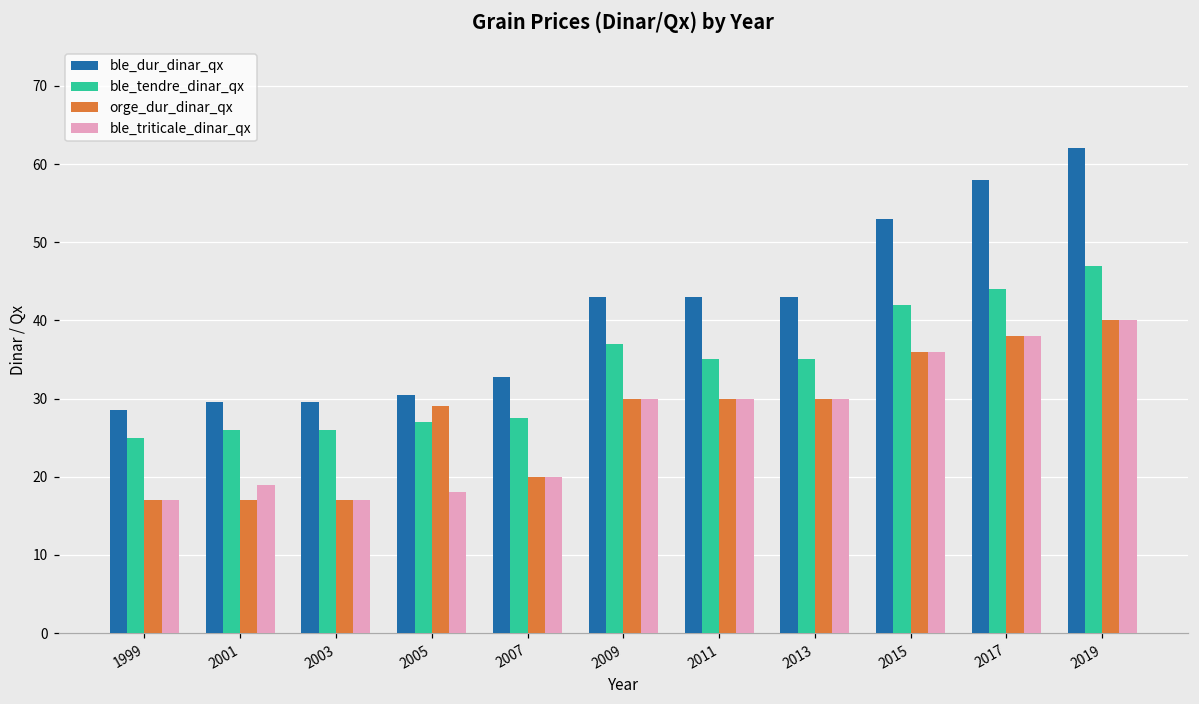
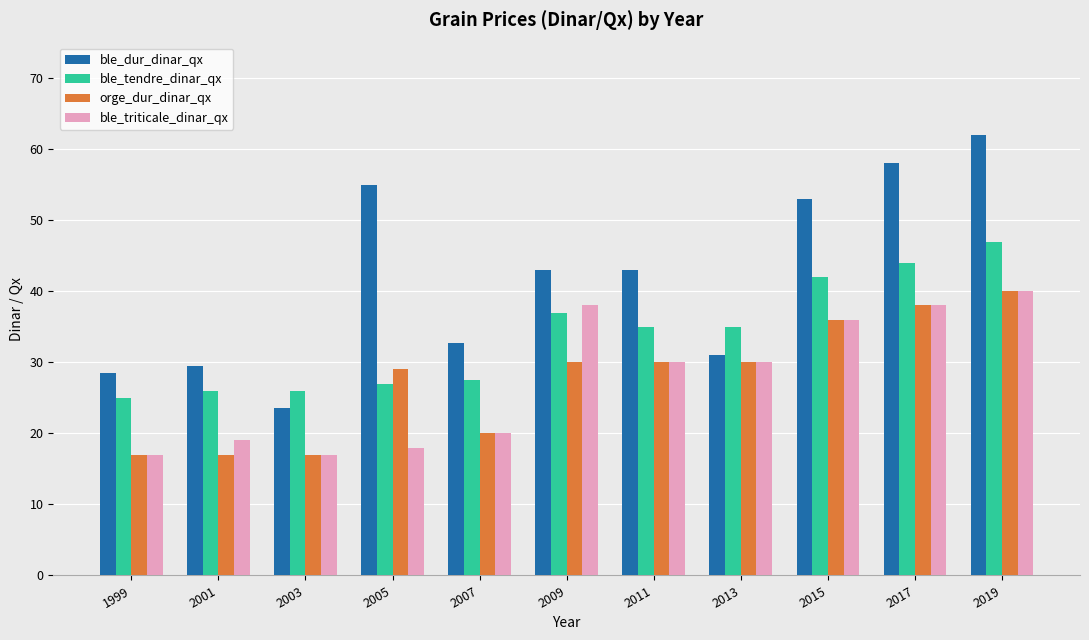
  {
    "ble_dur_dinar_qx": {
      "1999": 29,
      "2001": 30,
-     "2003": 30,
-     "2005": 31,
+     "2003": 24,
+     "2005": 55,
      "2007": 33,
      "2009": 43,
      "2011": 43,
-     "2013": 43,
+     "2013": 31,
      "2015": 53,
      "2017": 58,
      "2019": 62
    },
    "ble_tendre_dinar_qx": {
      "1999": 25,
      "2001": 26,
      "2003": 26,
      "2005": 27,
      "2007": 27,
      "2009": 37,
      "2011": 35,
      "2013": 35,
      "2015": 42,
      "2017": 44,
      "2019": 47
    },
    "orge_dur_dinar_qx": {
      "1999": 17,
      "2001": 17,
      "2003": 17,
      "2005": 29,
      "2007": 20,
      "2009": 30,
      "2011": 30,
      "2013": 30,
      "2015": 36,
      "2017": 38,
      "2019": 40
    },
    "ble_triticale_dinar_qx": {
      "1999": 17,
      "2001": 19,
      "2003": 17,
      "2005": 18,
      "2007": 20,
-     "2009": 30,
+     "2009": 38,
      "2011": 30,
      "2013": 30,
      "2015": 36,
      "2017": 38,
      "2019": 40
    }
  }
